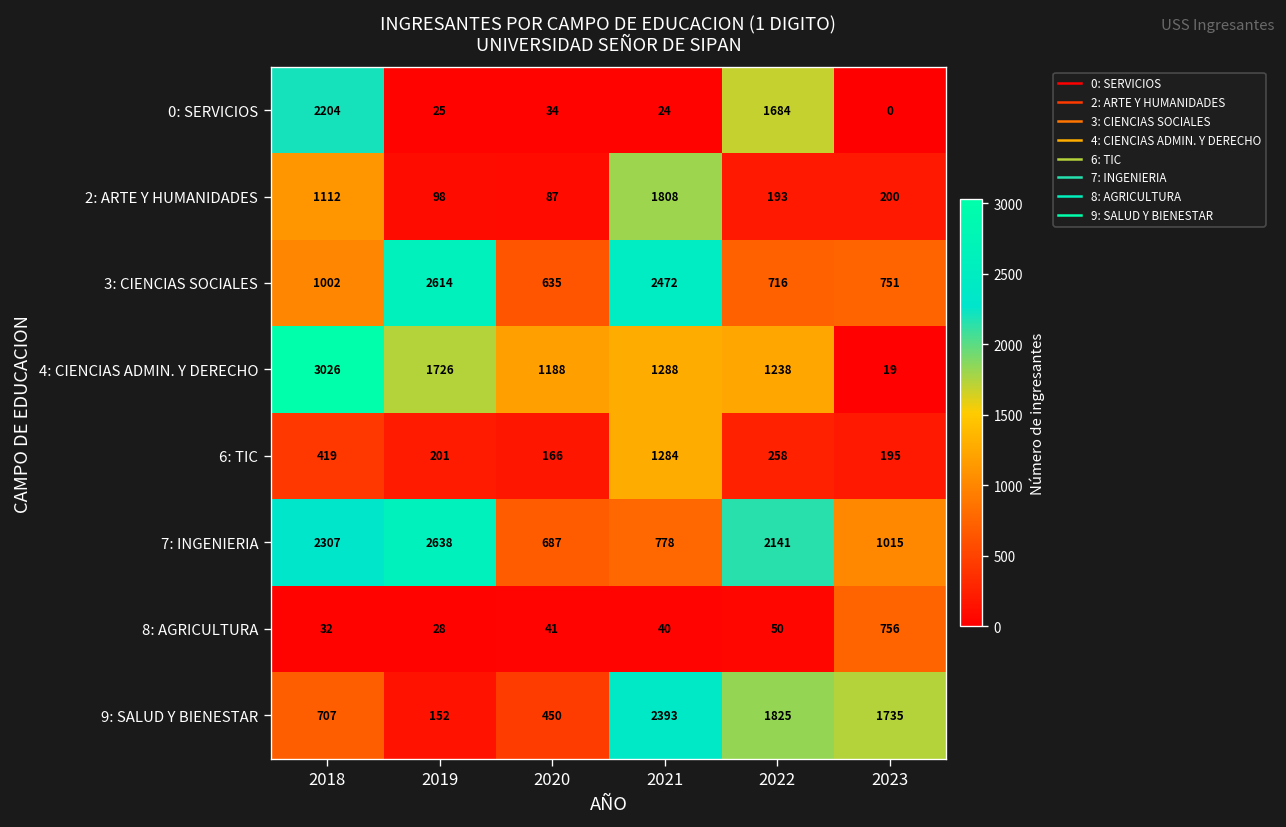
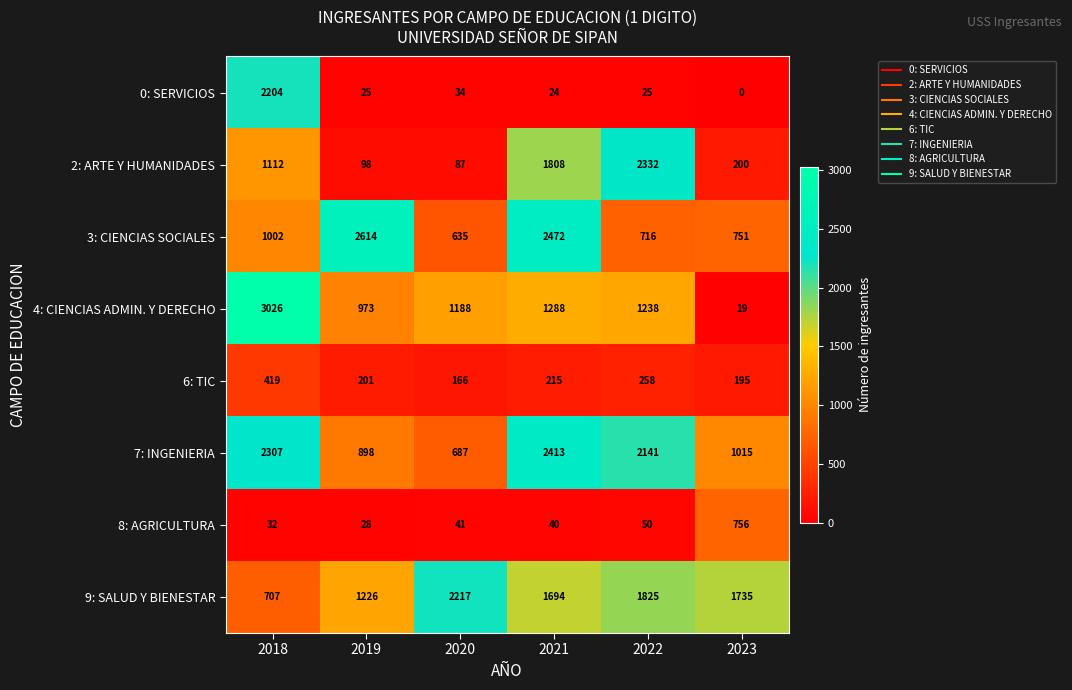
  {
    "0: SERVICIOS": {
      "2018": 2204,
      "2019": 25,
      "2020": 34,
      "2021": 24,
-     "2022": 1684,
+     "2022": 25,
      "2023": 0
    },
    "2: ARTE Y HUMANIDADES": {
      "2018": 1112,
      "2019": 98,
      "2020": 87,
      "2021": 1808,
-     "2022": 193,
+     "2022": 2332,
      "2023": 200
    },
    "3: CIENCIAS SOCIALES": {
      "2018": 1002,
      "2019": 2614,
      "2020": 635,
      "2021": 2472,
      "2022": 716,
      "2023": 751
    },
    "4: CIENCIAS ADMIN. Y DERECHO": {
      "2018": 3026,
-     "2019": 1726,
+     "2019": 973,
      "2020": 1188,
      "2021": 1288,
      "2022": 1238,
      "2023": 19
    },
    "6: TIC": {
      "2018": 419,
      "2019": 201,
      "2020": 166,
-     "2021": 1284,
+     "2021": 215,
      "2022": 258,
      "2023": 195
    },
    "7: INGENIERIA": {
      "2018": 2307,
-     "2019": 2638,
+     "2019": 898,
      "2020": 687,
-     "2021": 778,
+     "2021": 2413,
      "2022": 2141,
      "2023": 1015
    },
    "8: AGRICULTURA": {
      "2018": 32,
      "2019": 28,
      "2020": 41,
      "2021": 40,
      "2022": 50,
      "2023": 756
    },
    "9: SALUD Y BIENESTAR": {
      "2018": 707,
-     "2019": 152,
-     "2020": 450,
-     "2021": 2393,
+     "2019": 1226,
+     "2020": 2217,
+     "2021": 1694,
      "2022": 1825,
      "2023": 1735
    }
  }
